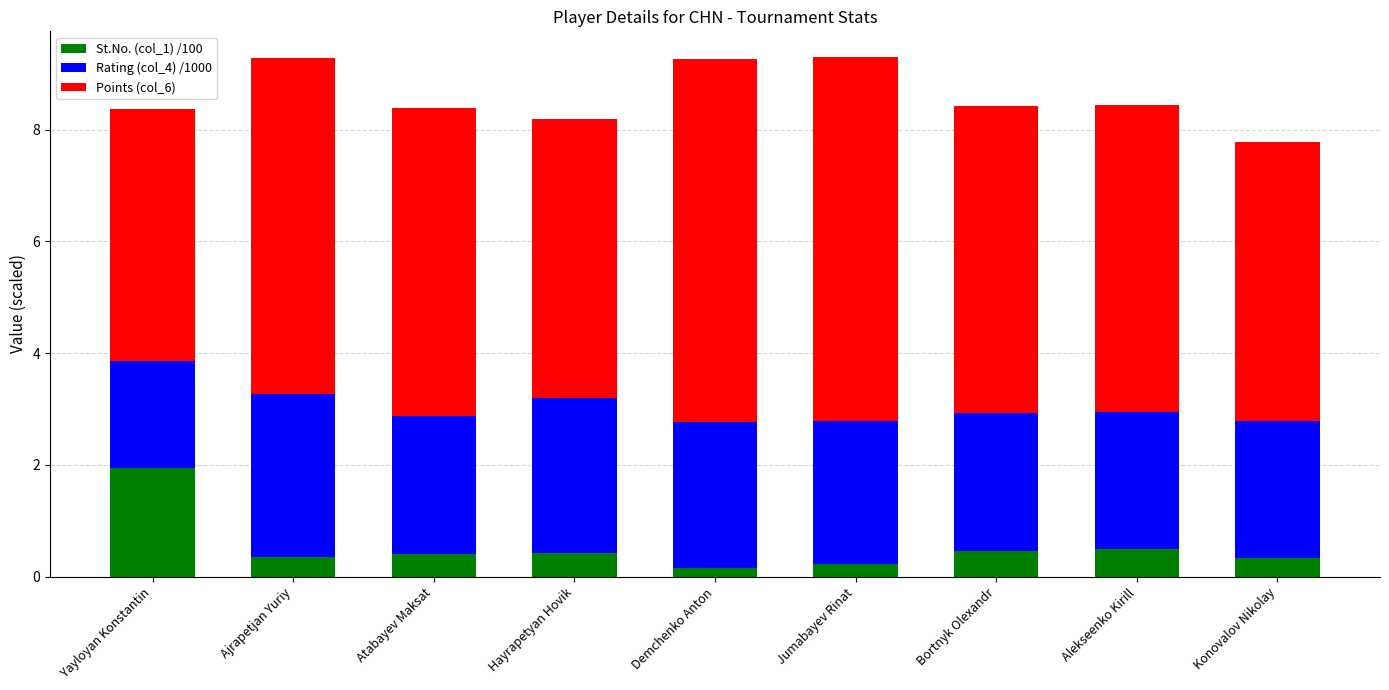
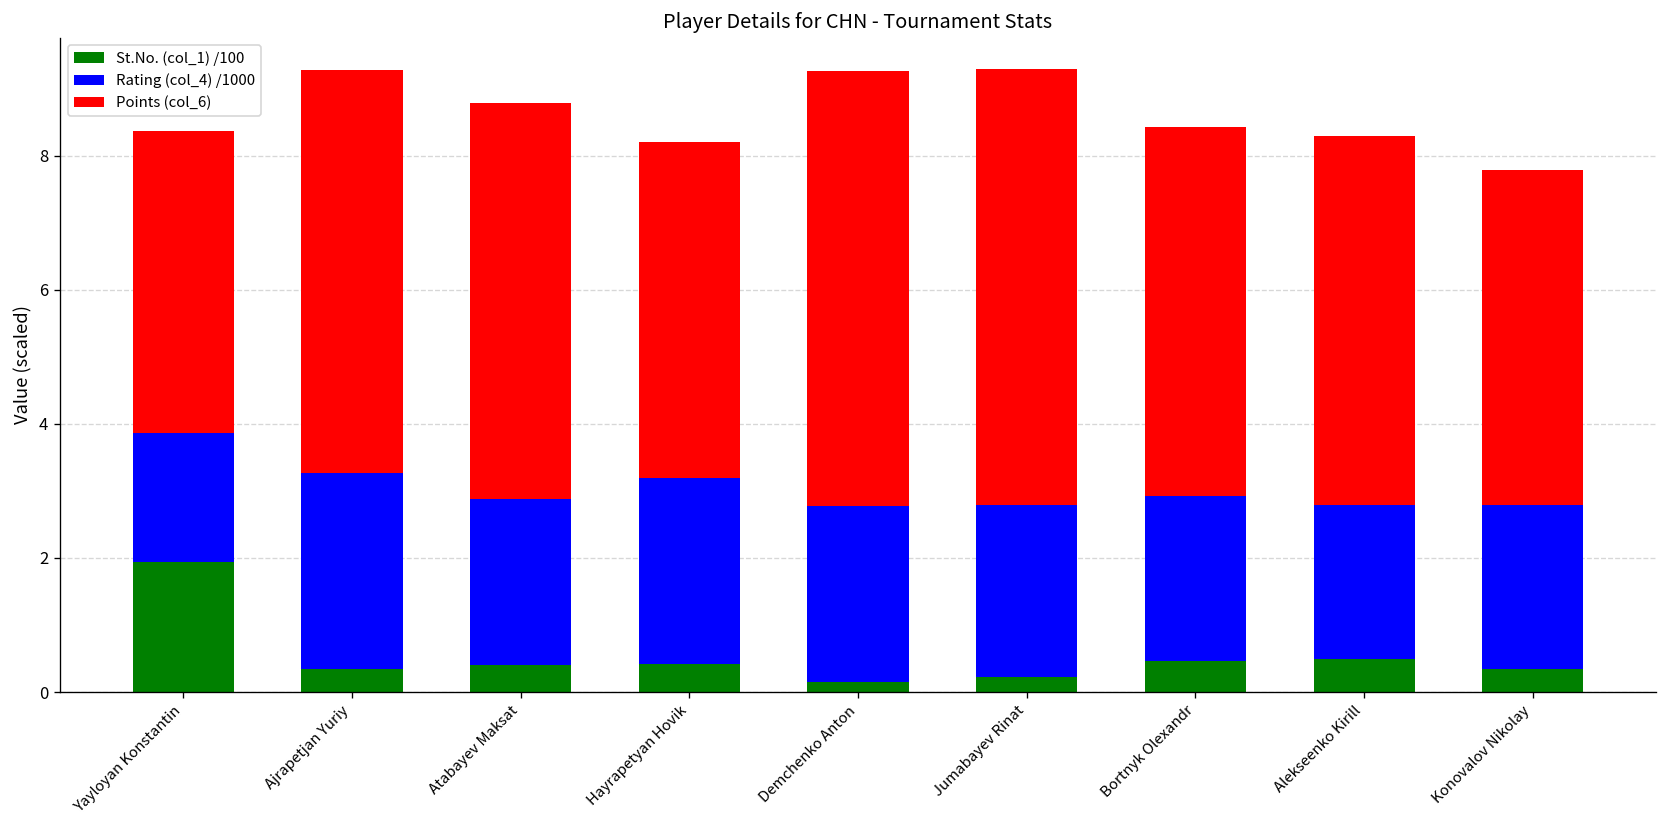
  {
    "St.No. (col_1) /100": {
      "Yayloyan Konstantin": 1.9,
      "Ajrapetjan Yuriy": 0.4,
      "Atabayev Maksat": 0.4,
      "Hayrapetyan Hovik": 0.4,
      "Demchenko Anton": 0.2,
      "Jumabayev Rinat": 0.2,
      "Bortnyk Olexandr": 0.5,
      "Alekseenko Kirill": 0.5,
      "Konovalov Nikolay": 0.3
    },
    "Rating (col_4) /1000": {
      "Yayloyan Konstantin": 1.9,
      "Ajrapetjan Yuriy": 2.9,
      "Atabayev Maksat": 2.5,
      "Hayrapetyan Hovik": 2.8,
      "Demchenko Anton": 2.6,
      "Jumabayev Rinat": 2.6,
      "Bortnyk Olexandr": 2.5,
-     "Alekseenko Kirill": 2.5,
+     "Alekseenko Kirill": 2.3,
      "Konovalov Nikolay": 2.4
    },
    "Points (col_6)": {
      "Yayloyan Konstantin": 4.5,
      "Ajrapetjan Yuriy": 6.0,
-     "Atabayev Maksat": 5.5,
+     "Atabayev Maksat": 5.9,
      "Hayrapetyan Hovik": 5.0,
      "Demchenko Anton": 6.5,
      "Jumabayev Rinat": 6.5,
      "Bortnyk Olexandr": 5.5,
      "Alekseenko Kirill": 5.5,
      "Konovalov Nikolay": 5.0
    }
  }
